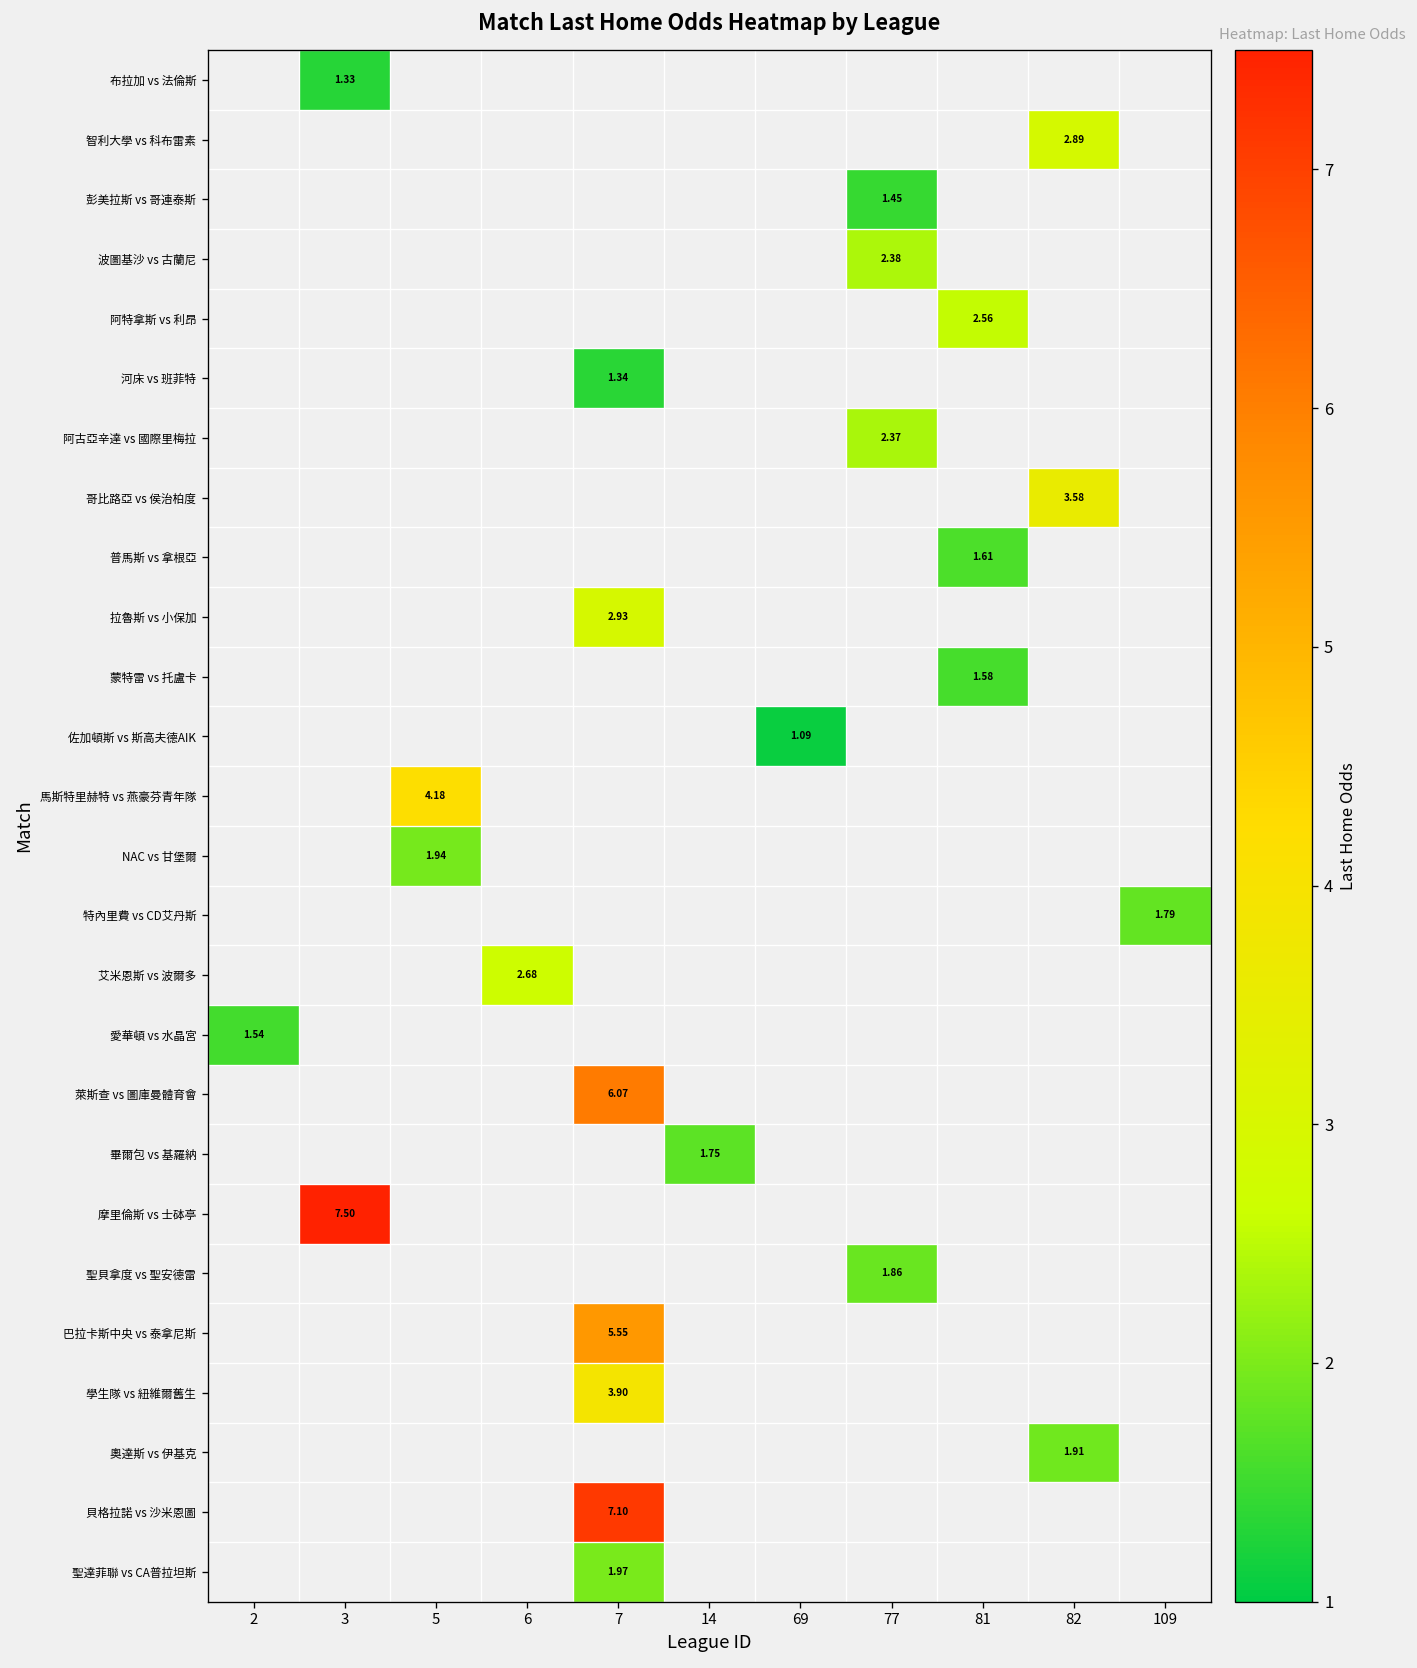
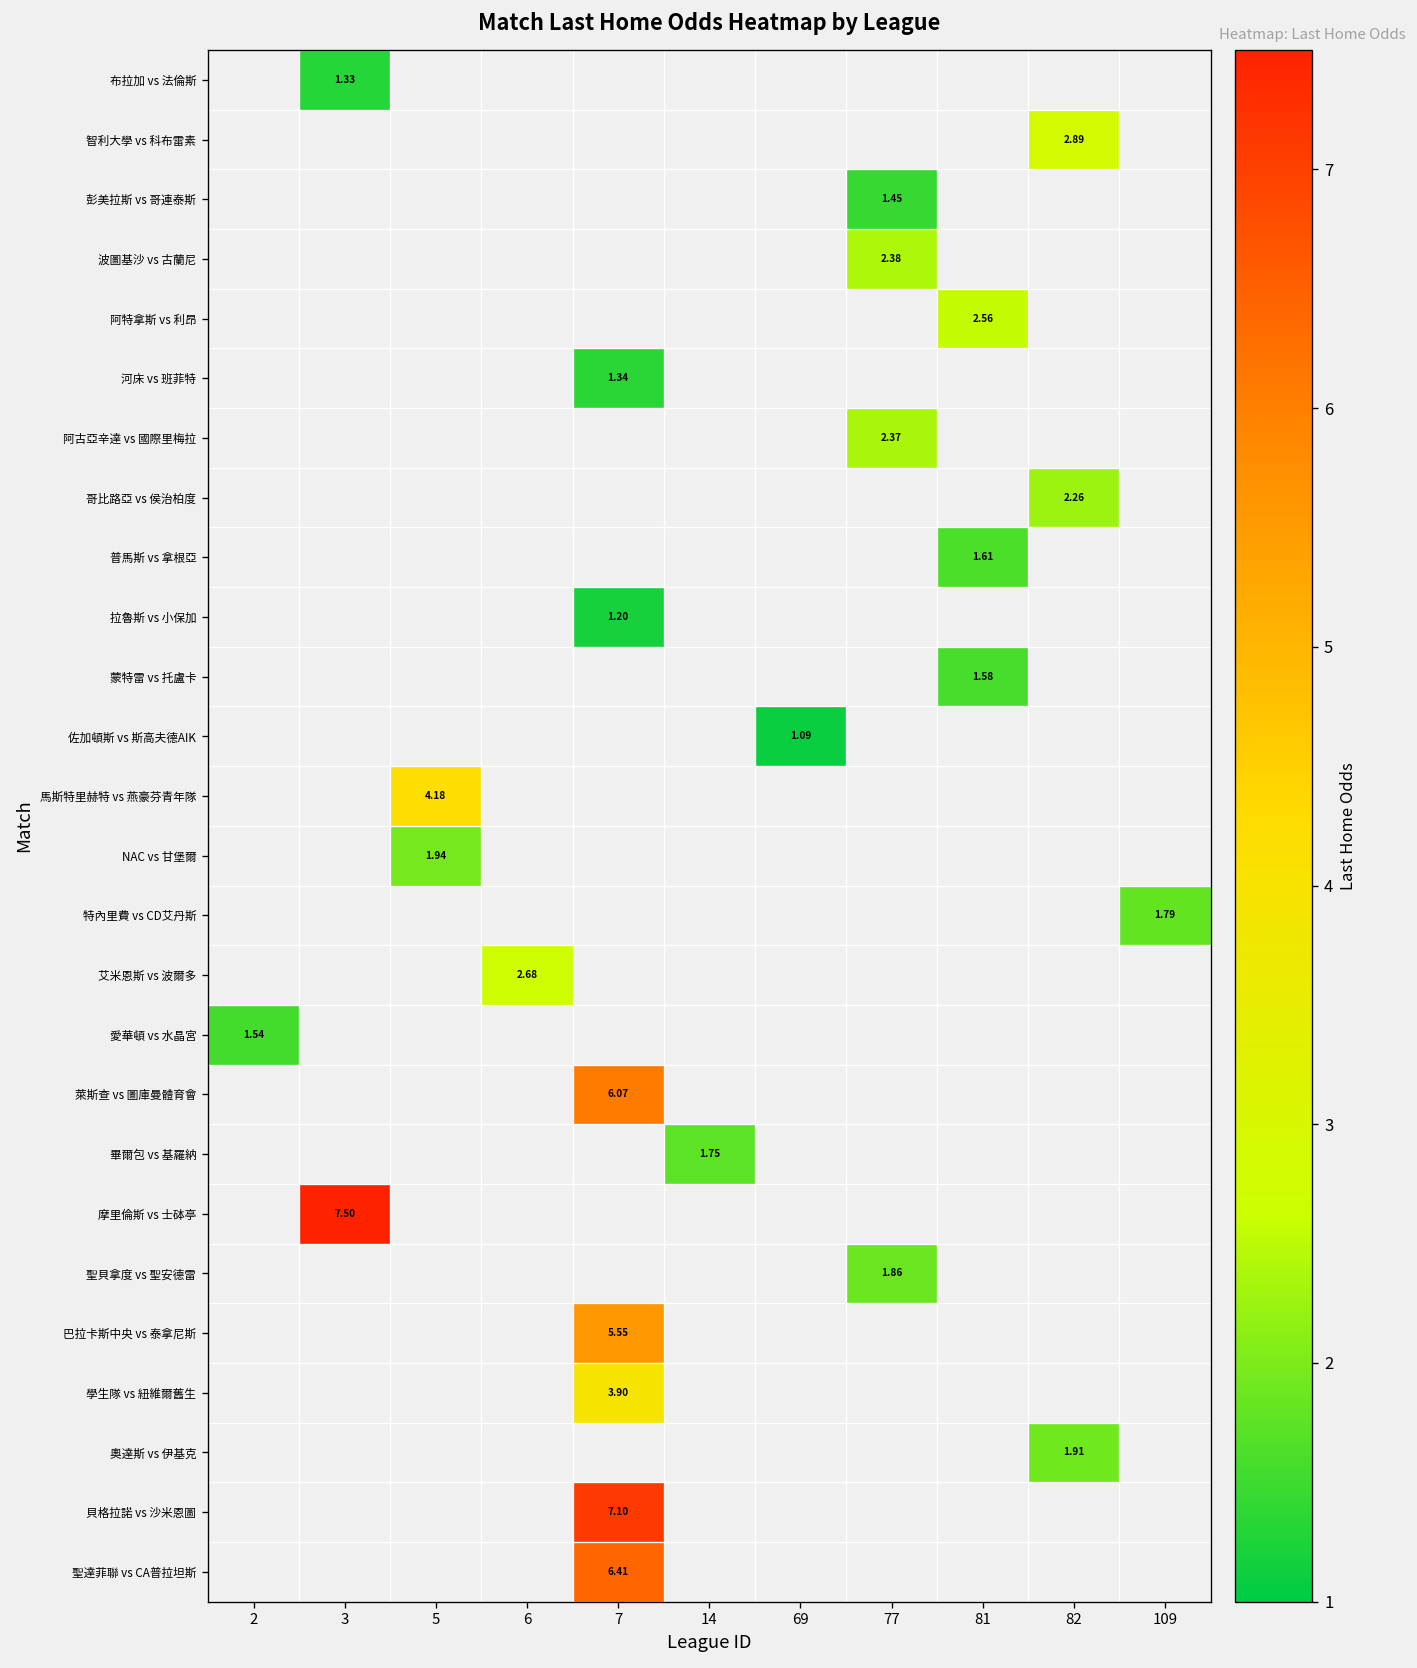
  {
    "布拉加 vs 法倫斯": {
      "3": 1.33
    },
    "智利大學 vs 科布雷素": {
      "82": 2.89
    },
    "彭美拉斯 vs 哥連泰斯": {
      "77": 1.45
    },
    "波圖基沙 vs 古蘭尼": {
      "77": 2.38
    },
    "阿特拿斯 vs 利昂": {
      "81": 2.56
    },
    "河床 vs 班菲特": {
      "7": 1.34
    },
    "阿古亞辛達 vs 國際里梅拉": {
      "77": 2.37
    },
    "哥比路亞 vs 侯治柏度": {
-     "82": 3.58
+     "82": 2.26
    },
    "普馬斯 vs 拿根亞": {
      "81": 1.61
    },
    "拉魯斯 vs 小保加": {
-     "7": 2.93
+     "7": 1.20
    },
    "蒙特雷 vs 托盧卡": {
      "81": 1.58
    },
    "佐加頓斯 vs 斯高夫德AIK": {
      "69": 1.09
    },
    "馬斯特里赫特 vs 燕豪芬青年隊": {
      "5": 4.18
    },
    "NAC vs 甘堡爾": {
      "5": 1.94
    },
    "特內里費 vs CD艾丹斯": {
      "109": 1.79
    },
    "艾米恩斯 vs 波爾多": {
      "6": 2.68
    },
    "愛華頓 vs 水晶宮": {
      "2": 1.54
    },
    "萊斯查 vs 圖庫曼體育會": {
      "7": 6.07
    },
    "畢爾包 vs 基羅納": {
      "14": 1.75
    },
    "摩里倫斯 vs 士砵亭": {
      "3": 7.50
    },
    "聖貝拿度 vs 聖安德雷": {
      "77": 1.86
    },
    "巴拉卡斯中央 vs 泰拿尼斯": {
      "7": 5.55
    },
    "學生隊 vs 紐維爾舊生": {
      "7": 3.90
    },
    "奧達斯 vs 伊基克": {
      "82": 1.91
    },
    "貝格拉諾 vs 沙米恩圖": {
      "7": 7.10
    },
    "聖達菲聯 vs CA普拉坦斯": {
-     "7": 1.97
+     "7": 6.41
    }
  }
